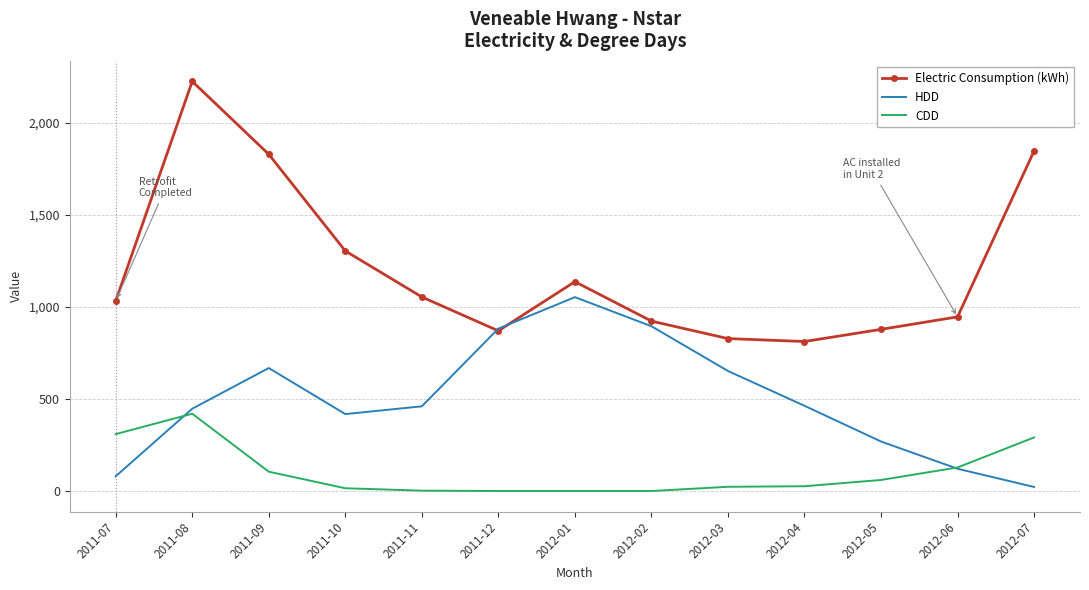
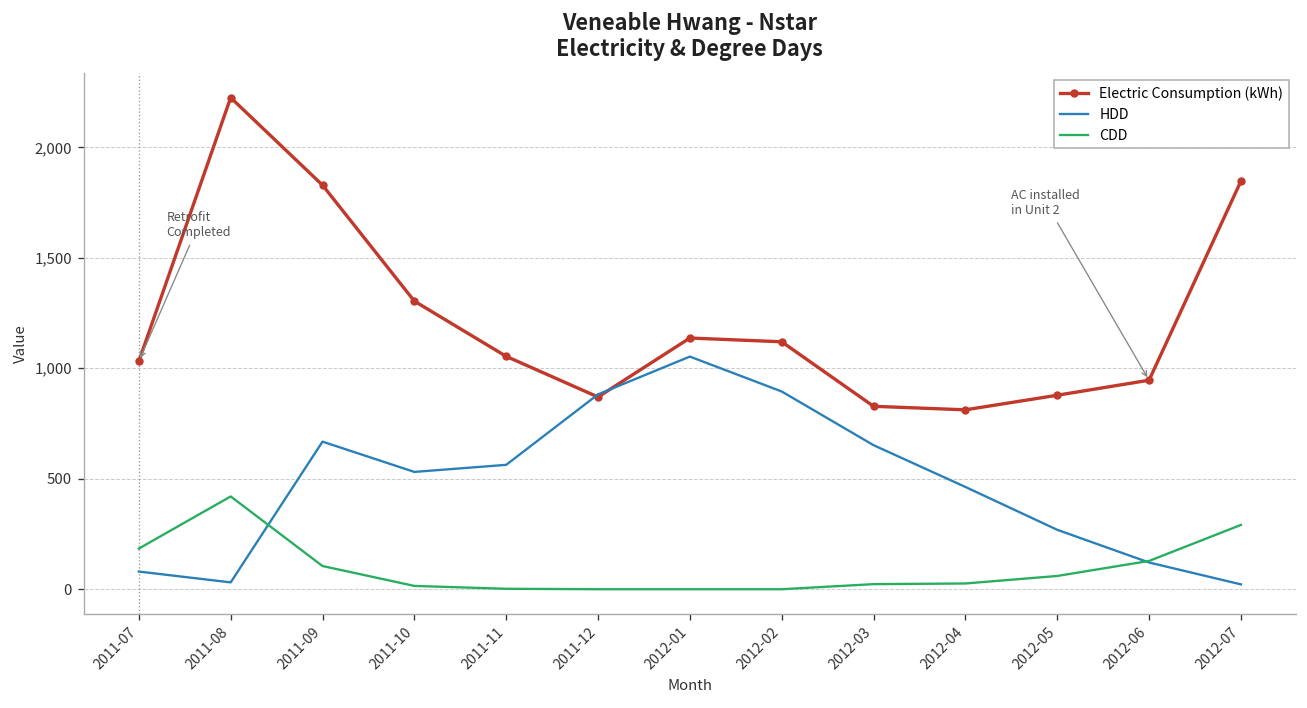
  {
    "Electric Consumption (kWh)": {
      "2011-07": "1,030",
      "2011-08": "2,230",
      "2011-09": "1,830",
      "2011-10": "1,300",
      "2011-11": "1,050",
      "2012-01": "1,140",
-     "2012-02": "920",
+     "2012-02": "1,120",
      "2012-03": "830",
      "2012-04": "810",
      "2012-05": "880",
      "2012-07": "1,850"
    },
    "HDD": {
      "2011-07": "80",
-     "2011-08": "450",
+     "2011-08": "30",
      "2011-09": "670",
-     "2011-10": "420",
-     "2011-11": "460",
+     "2011-10": "530",
+     "2011-11": "560",
      "2012-01": "1,050",
      "2012-02": "900",
      "2012-03": "650",
      "2012-04": "460",
      "2012-05": "270",
      "2012-07": "20"
    },
    "CDD": {
-     "2011-07": "310",
+     "2011-07": "180",
      "2011-08": "420",
      "2011-09": "110",
      "2011-10": "20",
      "2011-11": "0",
      "2011-12": "0",
      "2012-01": "0",
      "2012-02": "0",
      "2012-03": "20",
      "2012-04": "30",
      "2012-05": "60",
      "2012-07": "290"
    }
  }
